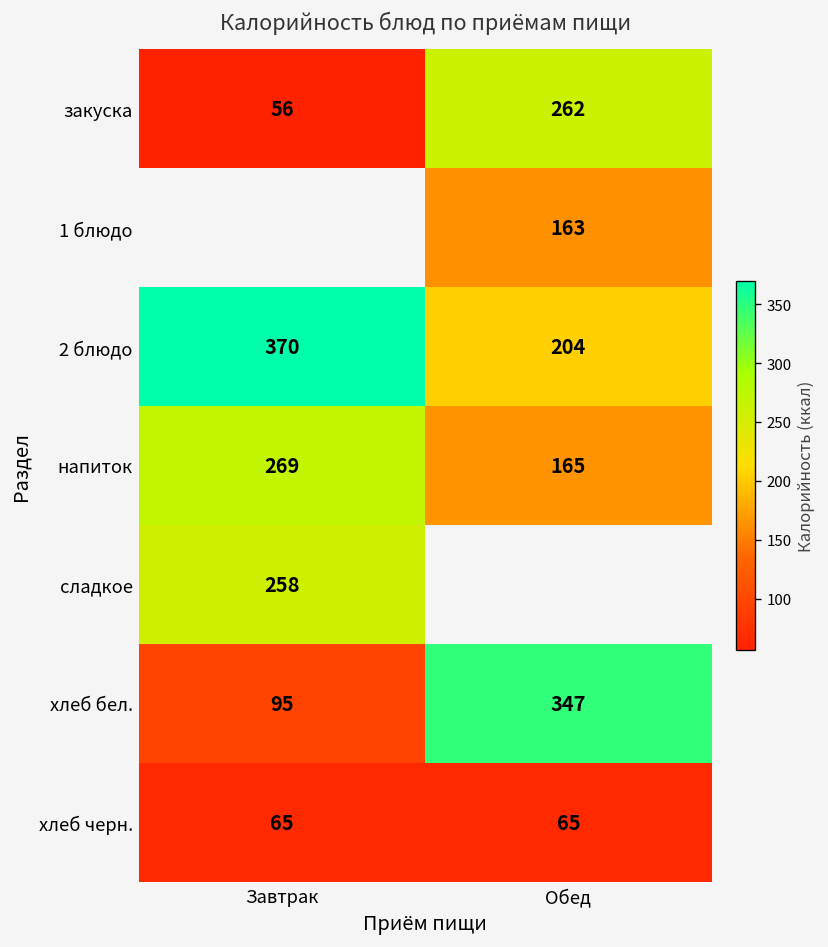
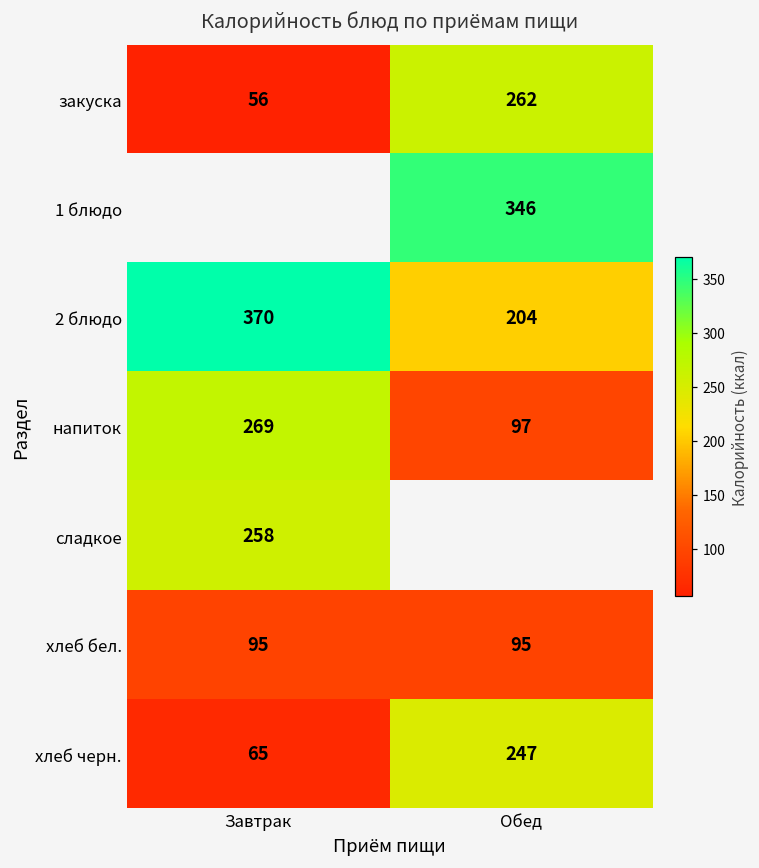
  {
    "закуска": {
      "Завтрак": 56,
      "Обед": 262
    },
    "1 блюдо": {
-     "Обед": 163
+     "Обед": 346
    },
    "2 блюдо": {
      "Завтрак": 370,
      "Обед": 204
    },
    "напиток": {
      "Завтрак": 269,
-     "Обед": 165
+     "Обед": 97
    },
    "сладкое": {
      "Завтрак": 258
    },
    "хлеб бел.": {
      "Завтрак": 95,
-     "Обед": 347
+     "Обед": 95
    },
    "хлеб черн.": {
      "Завтрак": 65,
-     "Обед": 65
+     "Обед": 247
    }
  }
